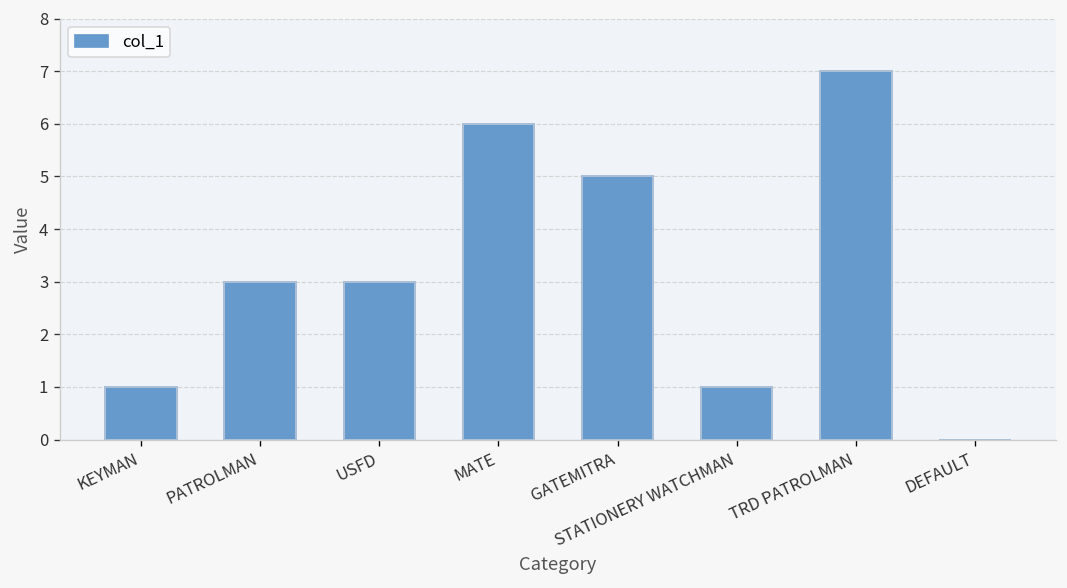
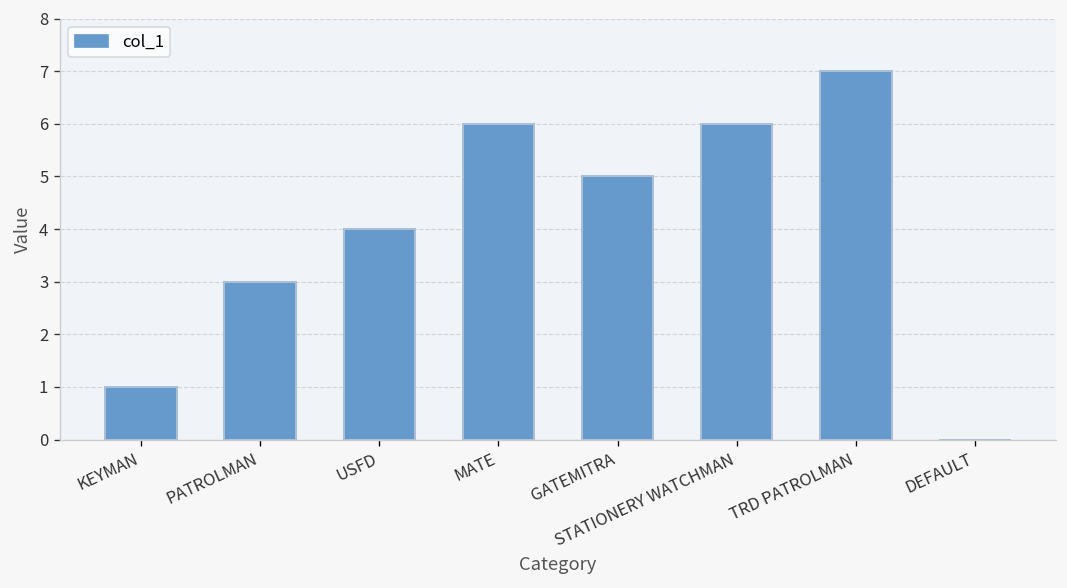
  {
    "KEYMAN": 1,
    "PATROLMAN": 3,
-   "USFD": 3,
+   "USFD": 4,
    "MATE": 6,
    "GATEMITRA": 5,
-   "STATIONERY WATCHMAN": 1,
+   "STATIONERY WATCHMAN": 6,
    "TRD PATROLMAN": 7,
    "DEFAULT": 0
  }
